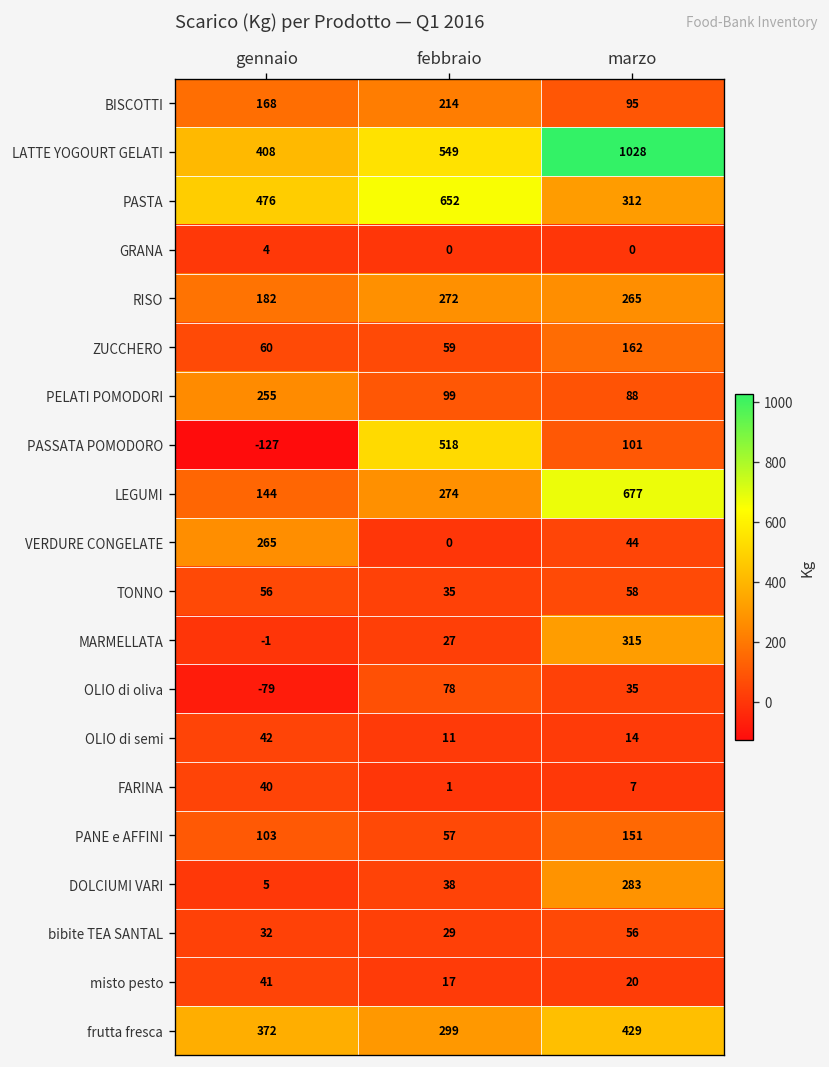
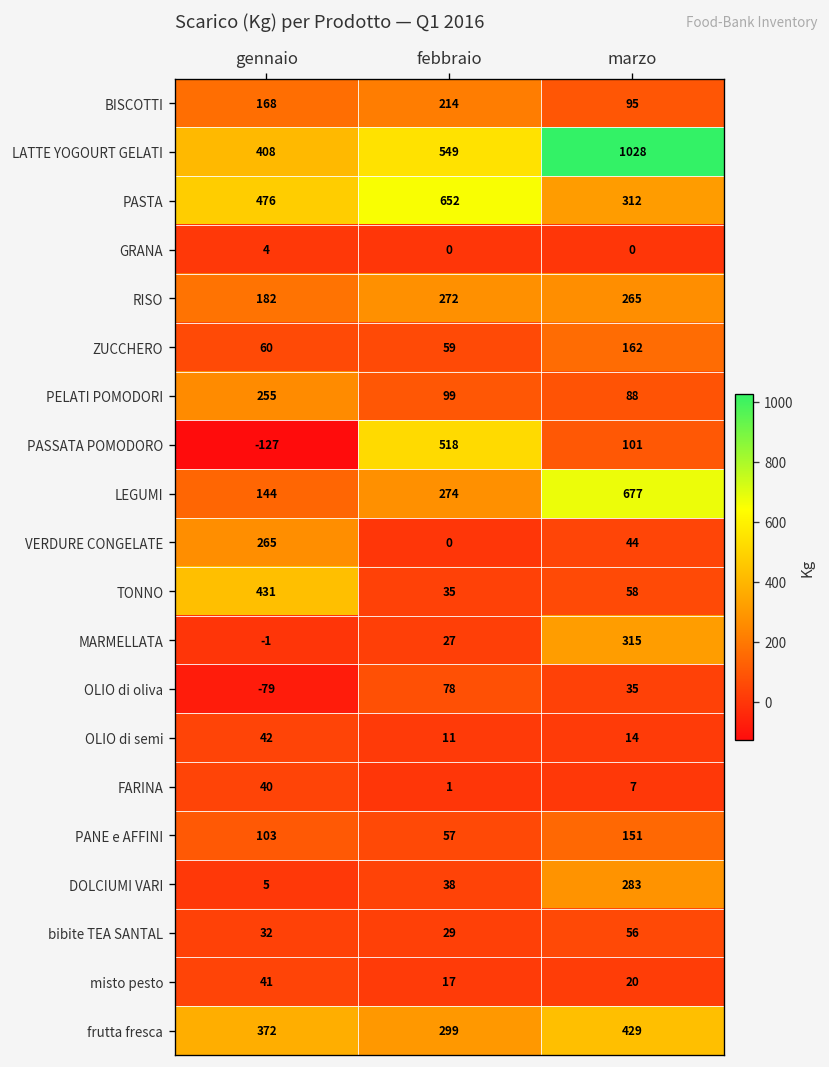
  {
    "BISCOTTI": {
      "gennaio": 168,
      "febbraio": 214,
      "marzo": 95
    },
    "LATTE YOGOURT GELATI": {
      "gennaio": 408,
      "febbraio": 549,
      "marzo": 1028
    },
    "PASTA": {
      "gennaio": 476,
      "febbraio": 652,
      "marzo": 312
    },
    "GRANA": {
      "gennaio": 4,
      "febbraio": 0,
      "marzo": 0
    },
    "RISO": {
      "gennaio": 182,
      "febbraio": 272,
      "marzo": 265
    },
    "ZUCCHERO": {
      "gennaio": 60,
      "febbraio": 59,
      "marzo": 162
    },
    "PELATI POMODORI": {
      "gennaio": 255,
      "febbraio": 99,
      "marzo": 88
    },
    "PASSATA POMODORO": {
      "gennaio": -127,
      "febbraio": 518,
      "marzo": 101
    },
    "LEGUMI": {
      "gennaio": 144,
      "febbraio": 274,
      "marzo": 677
    },
    "VERDURE CONGELATE": {
      "gennaio": 265,
      "febbraio": 0,
      "marzo": 44
    },
    "TONNO": {
-     "gennaio": 56,
+     "gennaio": 431,
      "febbraio": 35,
      "marzo": 58
    },
    "MARMELLATA": {
      "gennaio": -1,
      "febbraio": 27,
      "marzo": 315
    },
    "OLIO di oliva": {
      "gennaio": -79,
      "febbraio": 78,
      "marzo": 35
    },
    "OLIO di semi": {
      "gennaio": 42,
      "febbraio": 11,
      "marzo": 14
    },
    "FARINA": {
      "gennaio": 40,
      "febbraio": 1,
      "marzo": 7
    },
    "PANE e AFFINI": {
      "gennaio": 103,
      "febbraio": 57,
      "marzo": 151
    },
    "DOLCIUMI VARI": {
      "gennaio": 5,
      "febbraio": 38,
      "marzo": 283
    },
    "bibite TEA SANTAL": {
      "gennaio": 32,
      "febbraio": 29,
      "marzo": 56
    },
    "misto pesto": {
      "gennaio": 41,
      "febbraio": 17,
      "marzo": 20
    },
    "frutta fresca": {
      "gennaio": 372,
      "febbraio": 299,
      "marzo": 429
    }
  }
